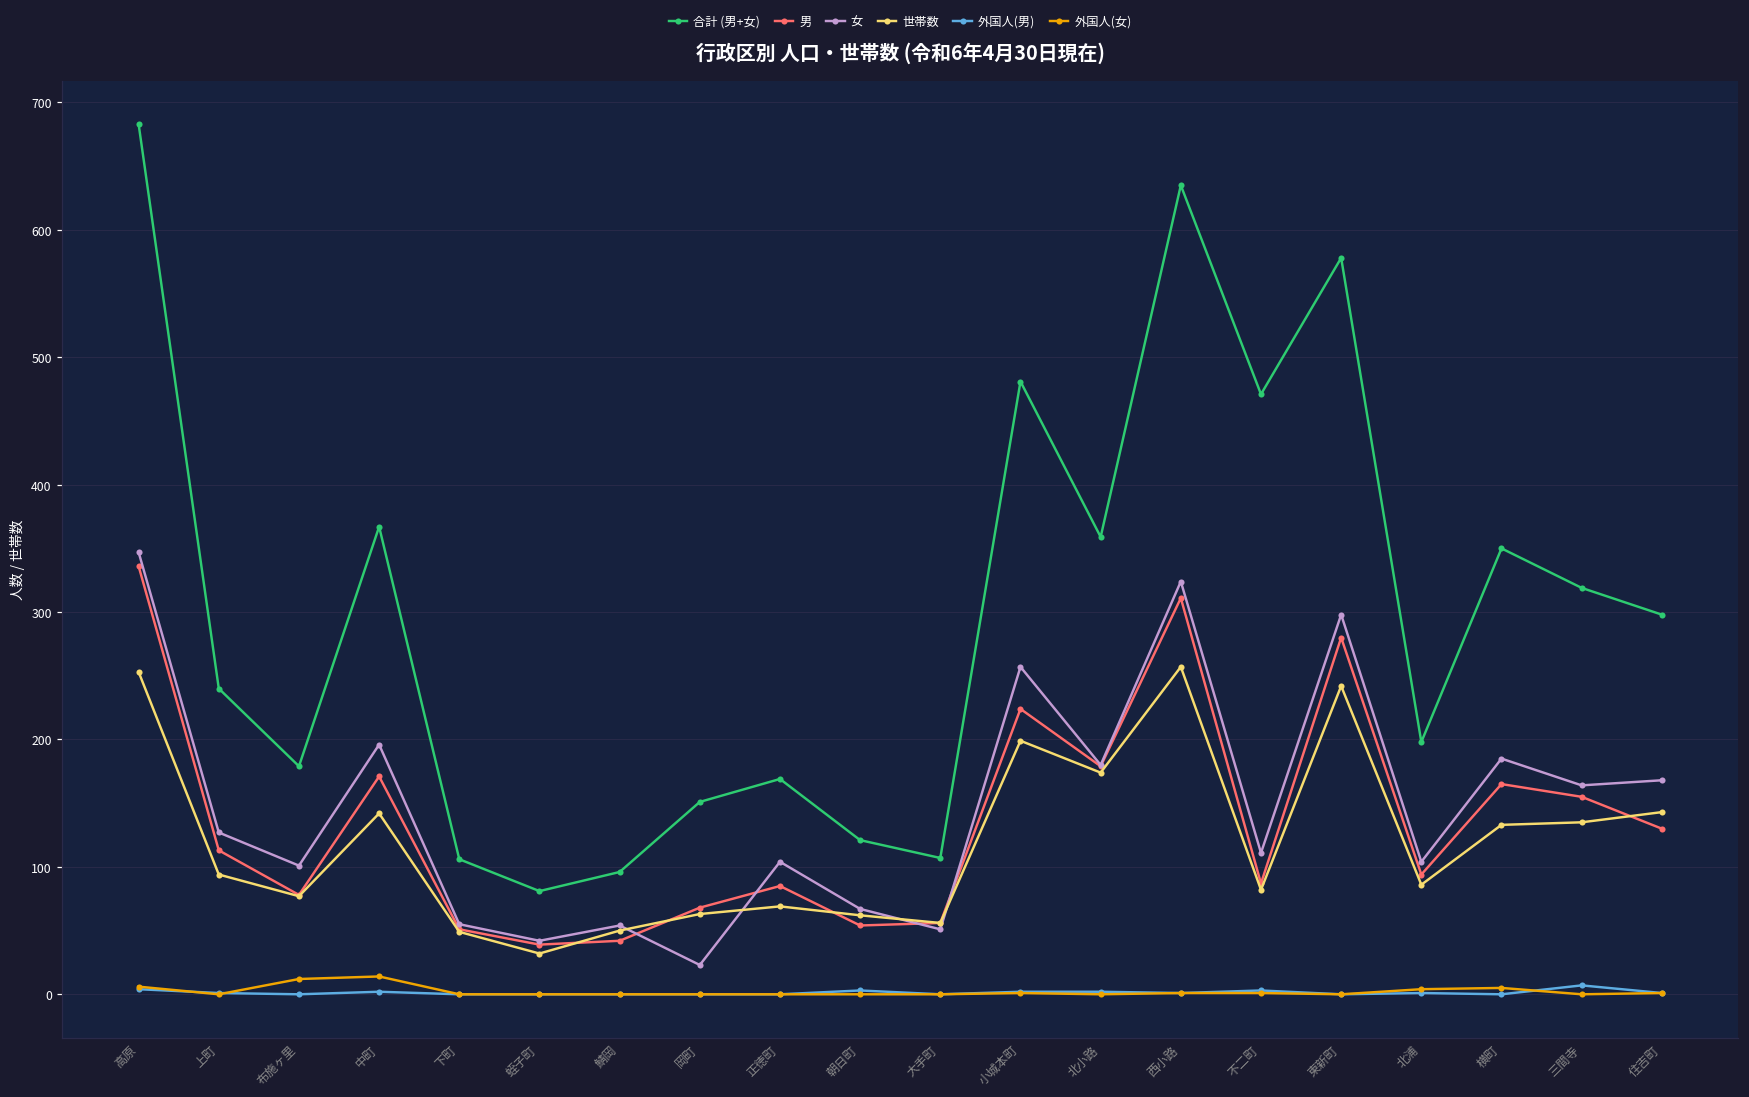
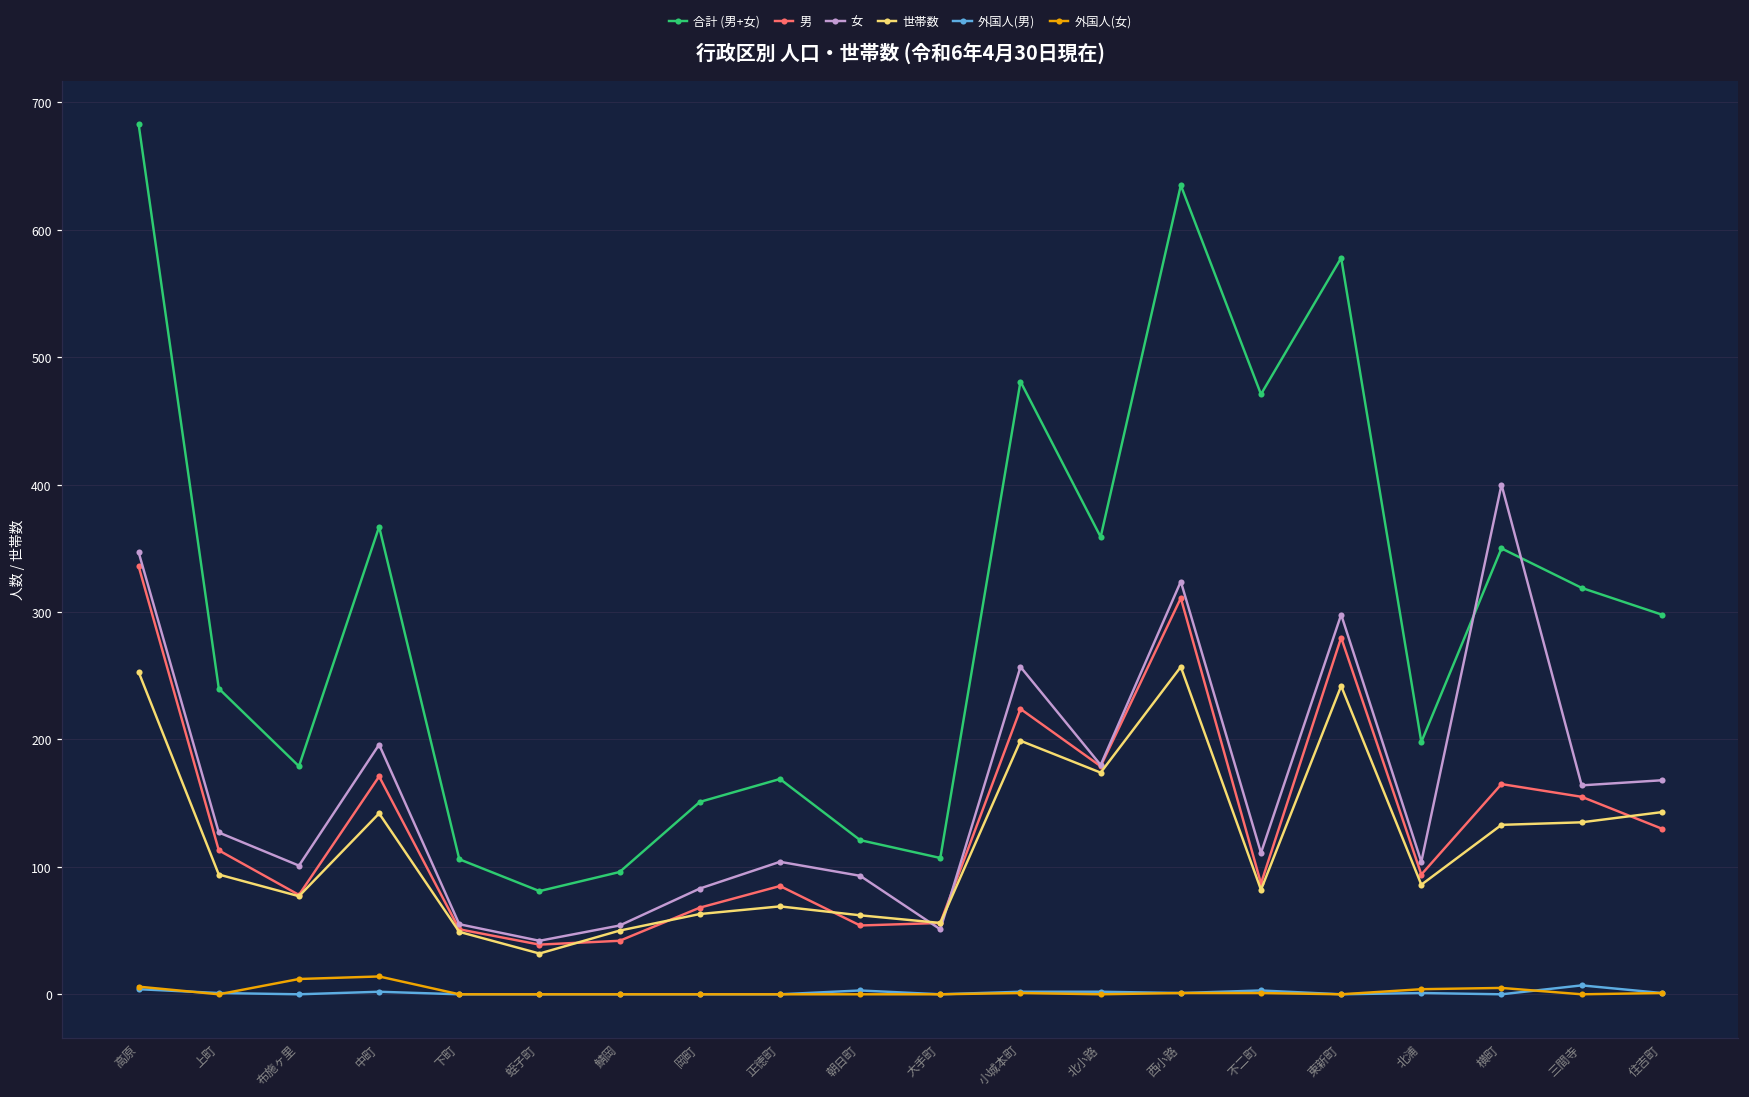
  {
    "合計 (男+女)": {
      "高原": 683,
      "上町": 240,
      "布施ヶ里": 179,
      "中町": 367,
      "下町": 106,
      "蛭子町": 81,
      "鯖岡": 96,
      "岡町": 151,
      "正徳町": 169,
      "朝日町": 121,
      "大手町": 107,
      "小城本町": 481,
      "北小路": 359,
      "西小路": 635,
      "不二町": 471,
      "東新町": 578,
      "北浦": 198,
      "横町": 350,
      "三間寺": 319,
      "住吉町": 298
    },
    "男": {
      "高原": 336,
      "上町": 113,
      "中町": 171,
      "蛭子町": 39,
      "鯖岡": 42,
      "岡町": 68,
      "正徳町": 85,
      "朝日町": 54,
      "小城本町": 224,
      "西小路": 311,
      "不二町": 87,
      "東新町": 280,
      "北浦": 94,
      "横町": 165,
      "三間寺": 155,
      "住吉町": 130
    },
    "女": {
      "高原": 347,
      "上町": 127,
      "布施ヶ里": 101,
      "中町": 196,
      "下町": 55,
      "蛭子町": 42,
      "鯖岡": 54,
-     "岡町": 23,
+     "岡町": 83,
      "正徳町": 104,
-     "朝日町": 67,
+     "朝日町": 93,
      "大手町": 51,
      "小城本町": 257,
      "西小路": 324,
      "不二町": 111,
      "東新町": 298,
      "北浦": 104,
-     "横町": 185,
+     "横町": 400,
      "三間寺": 164,
      "住吉町": 168
    },
    "世帯数": {
      "高原": 253,
      "上町": 94,
      "中町": 142,
      "蛭子町": 32,
      "鯖岡": 50,
      "岡町": 63,
      "正徳町": 69,
      "朝日町": 62,
      "小城本町": 199,
      "北小路": 174,
      "西小路": 257,
      "不二町": 82,
      "東新町": 242,
      "北浦": 86,
      "横町": 133,
      "三間寺": 135,
      "住吉町": 143
    },
    "外国人(男)": {
      "布施ヶ里": 0,
      "中町": 2,
      "朝日町": 3,
      "北浦": 1,
      "横町": 0,
      "三間寺": 7
    },
    "外国人(女)": {
      "布施ヶ里": 12,
      "中町": 14,
      "朝日町": 0,
      "北浦": 4,
      "横町": 5,
      "三間寺": 0
    }
  }
